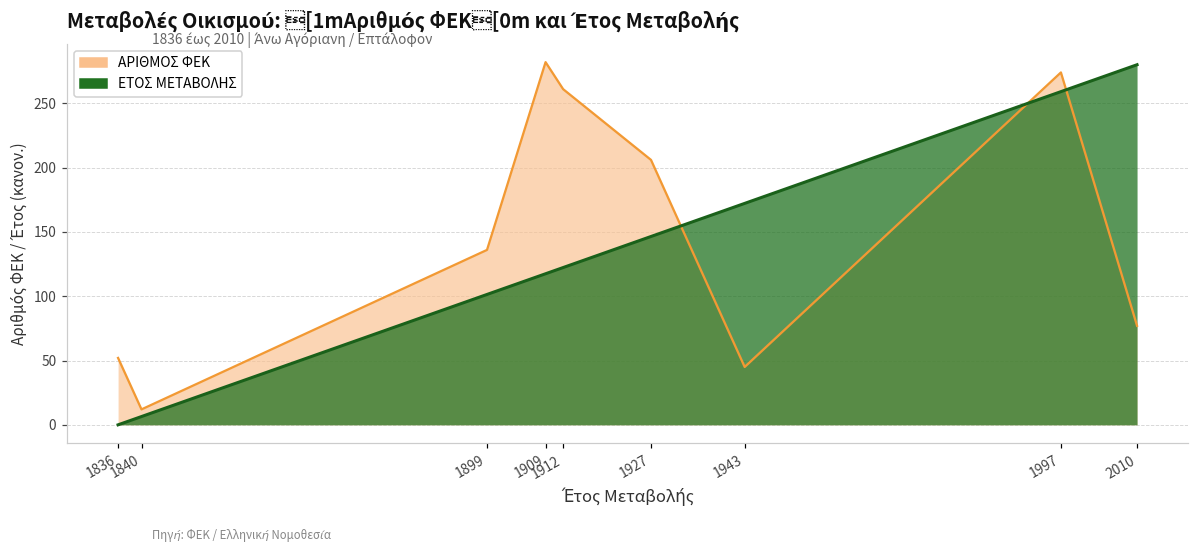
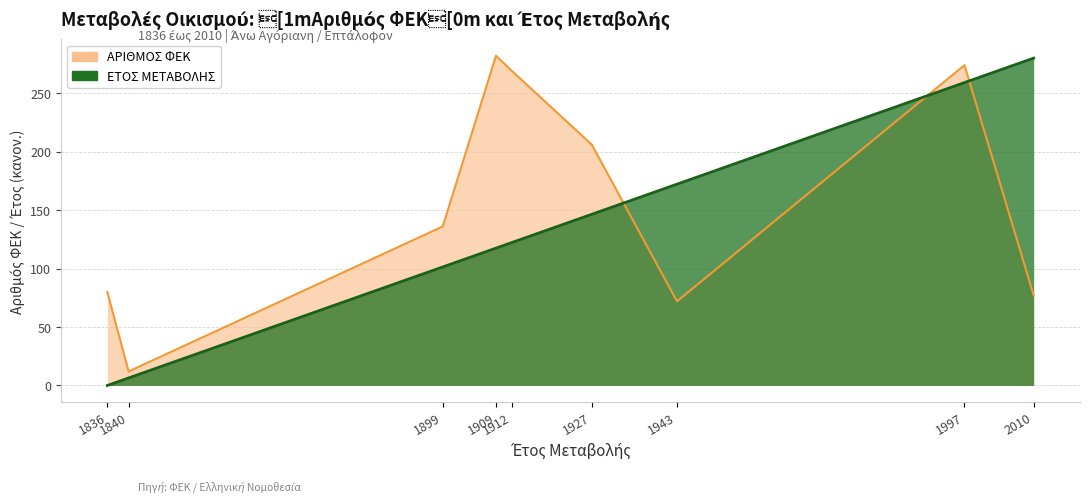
  {
    "ΑΡΙΘΜΟΣ ΦΕΚ": {
-     "1836": 52,
+     "1836": 80,
      "1840": 12,
      "1899": 136,
      "1909": 282,
-     "1912": 261,
+     "1912": 269,
      "1927": 206,
-     "1943": 45,
+     "1943": 72,
      "1997": 274,
      "2010": 77
    }
  }
